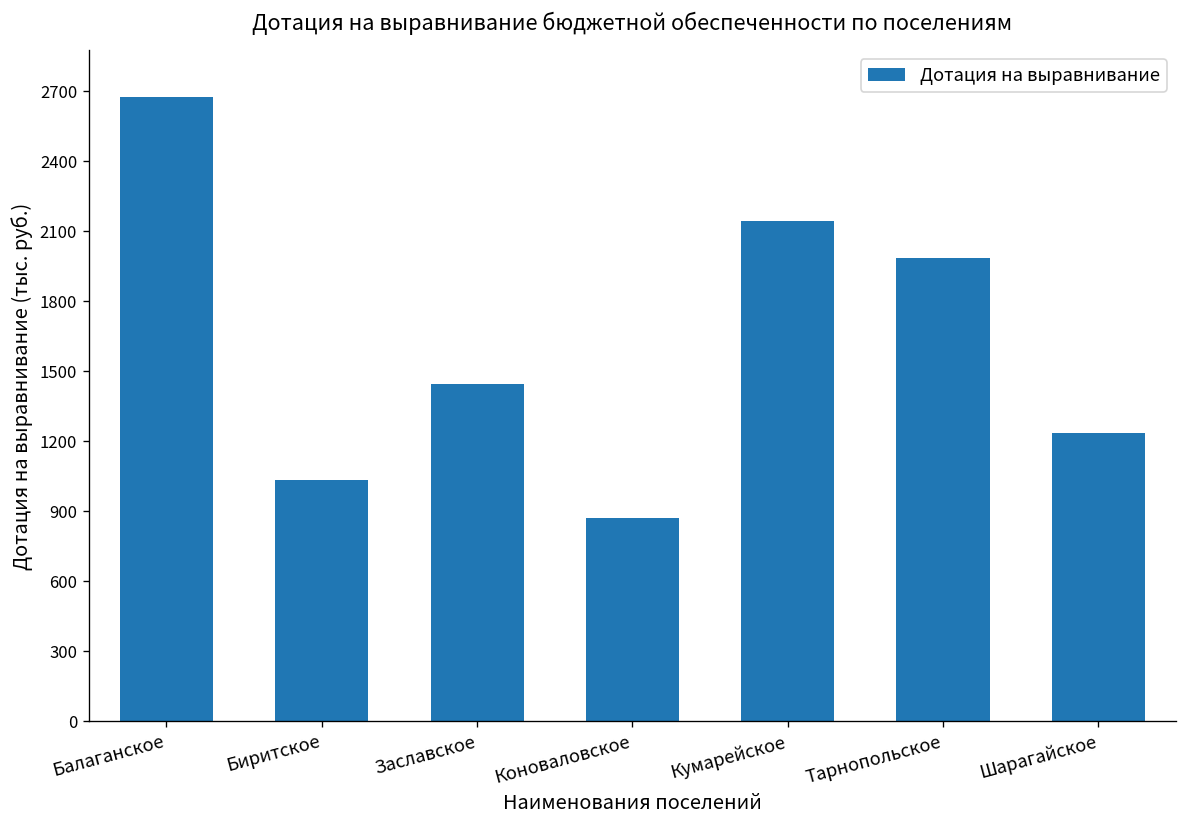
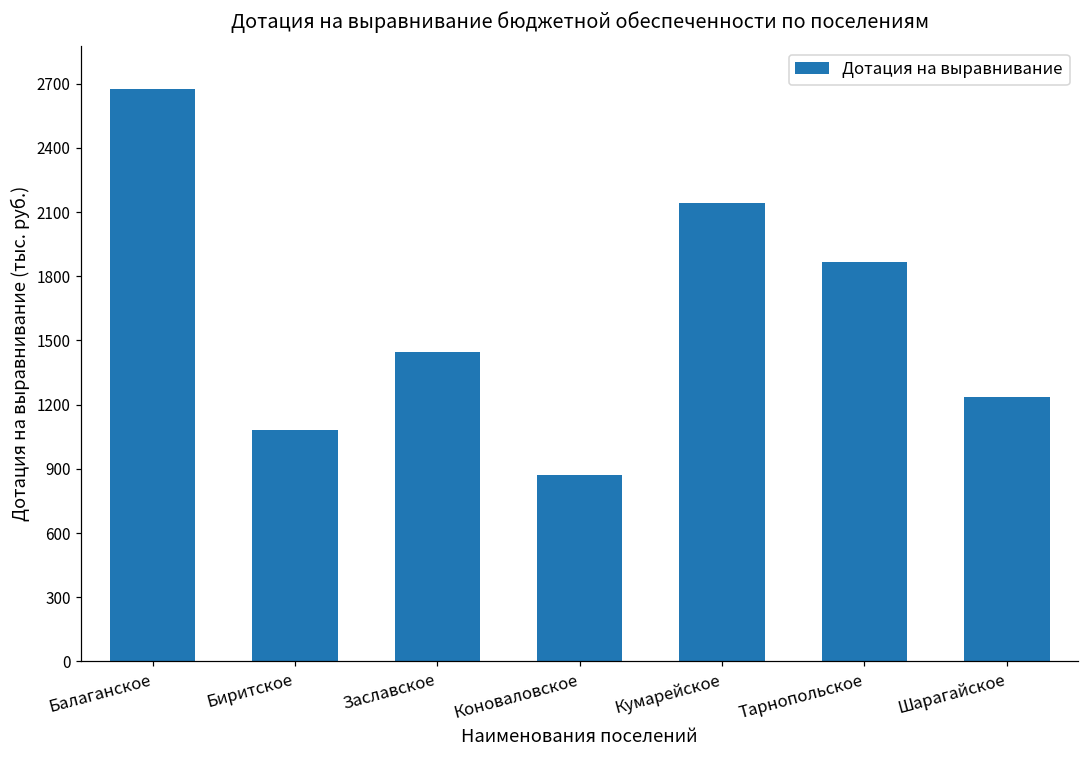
  {
    "Балаганское": 2680,
-   "Биритское": 1040,
+   "Биритское": 1080,
    "Заславское": 1440,
    "Коноваловское": 870,
    "Кумарейское": 2140,
-   "Тарнопольское": 1980,
+   "Тарнопольское": 1860,
    "Шарагайское": 1240
  }
